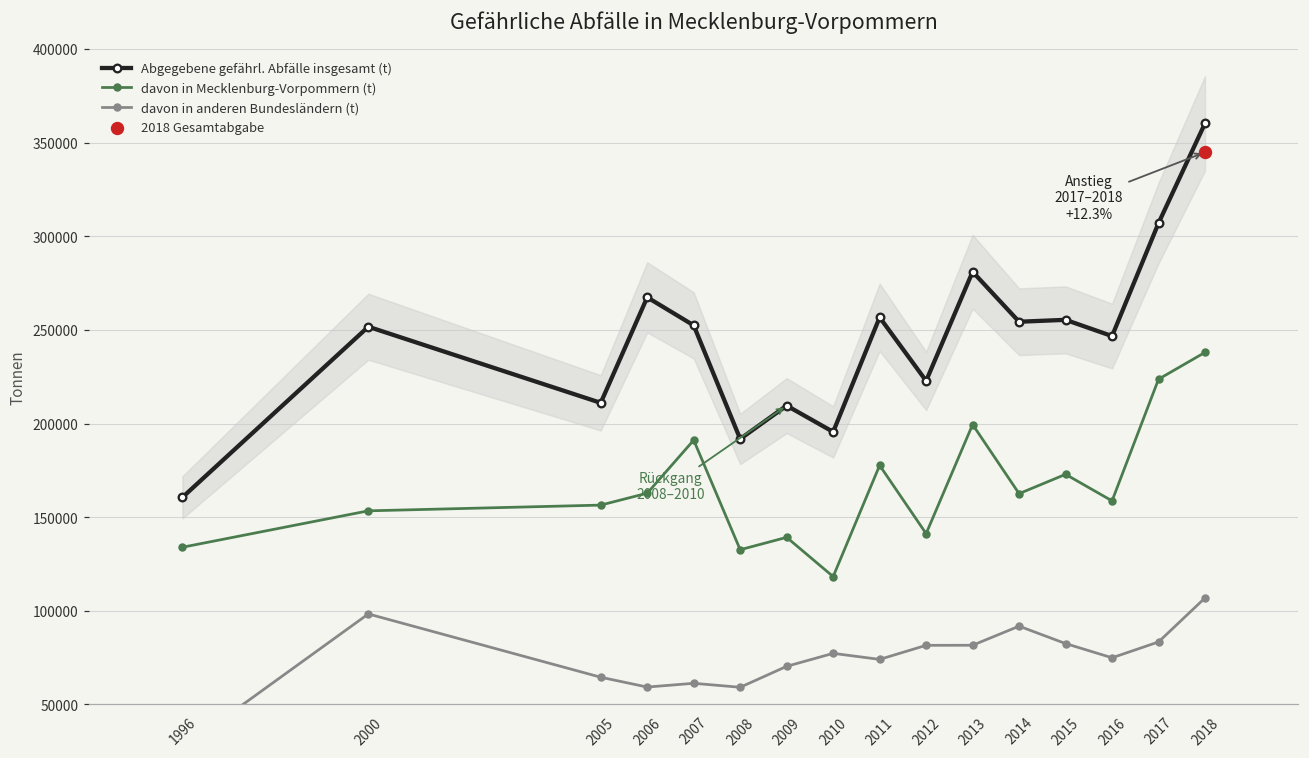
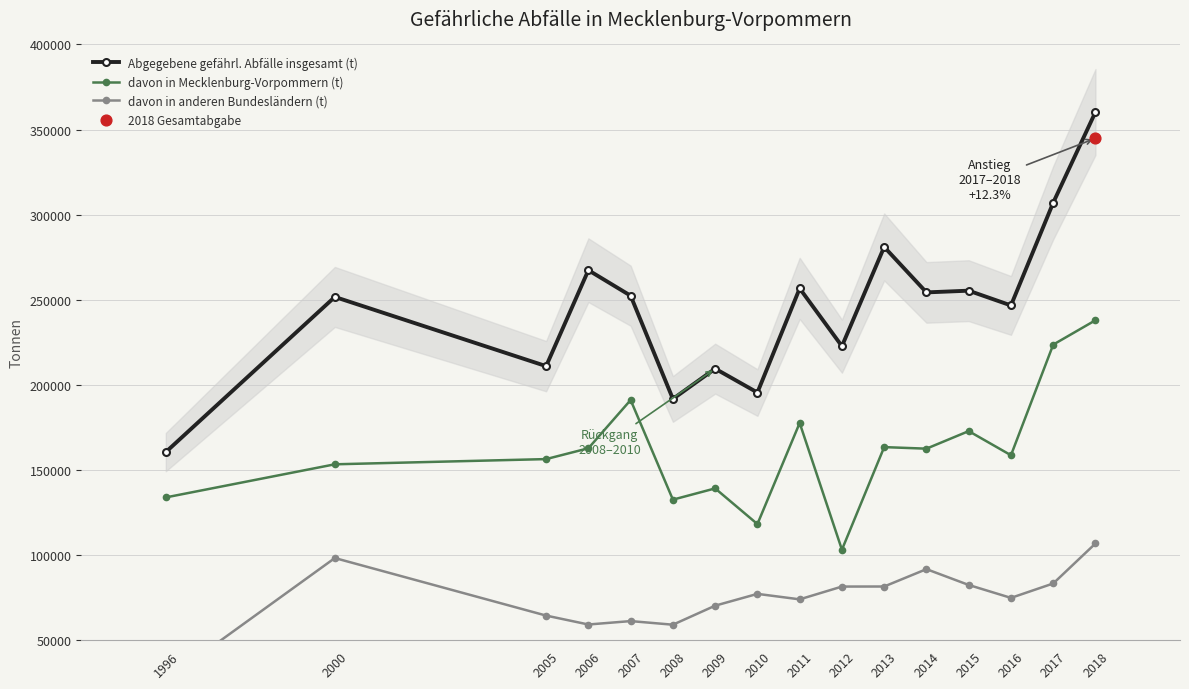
  {
    "Abgegebene gefährl. Abfälle insgesamt (t)": {
      "1996": 161000,
      "2000": 252000,
      "2005": 211000,
      "2006": 267000,
      "2007": 252000,
      "2009": 210000,
      "2010": 196000,
      "2011": 257000,
      "2012": 223000,
      "2013": 281000,
      "2014": 254000,
      "2015": 255000,
      "2016": 247000,
      "2017": 307000,
      "2018": 360000
    },
    "davon in Mecklenburg-Vorpommern (t)": {
      "1996": 134000,
      "2000": 153000,
      "2005": 156000,
      "2008": 133000,
      "2009": 139000,
      "2010": 118000,
      "2011": 178000,
-     "2012": 141000,
-     "2013": 199000,
+     "2012": 103000,
+     "2013": 163000,
      "2014": 163000,
      "2015": 173000,
      "2016": 159000,
      "2017": 224000,
      "2018": 238000
    },
    "davon in anderen Bundesländern (t)": {
      "2000": 98000,
      "2005": 65000,
      "2006": 59000,
      "2007": 61000,
      "2008": 59000,
      "2009": 70000,
      "2010": 77000,
      "2011": 74000,
      "2012": 82000,
      "2013": 82000,
      "2014": 92000,
      "2015": 82000,
      "2016": 75000,
      "2017": 83000,
      "2018": 107000
    }
  }
